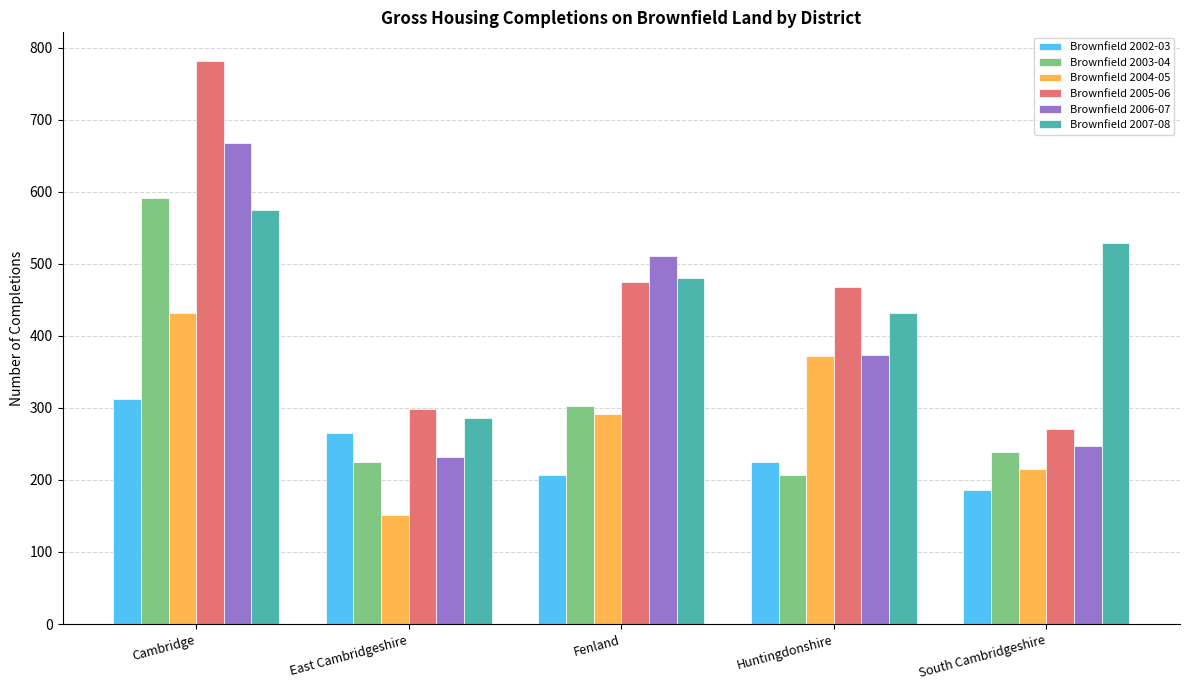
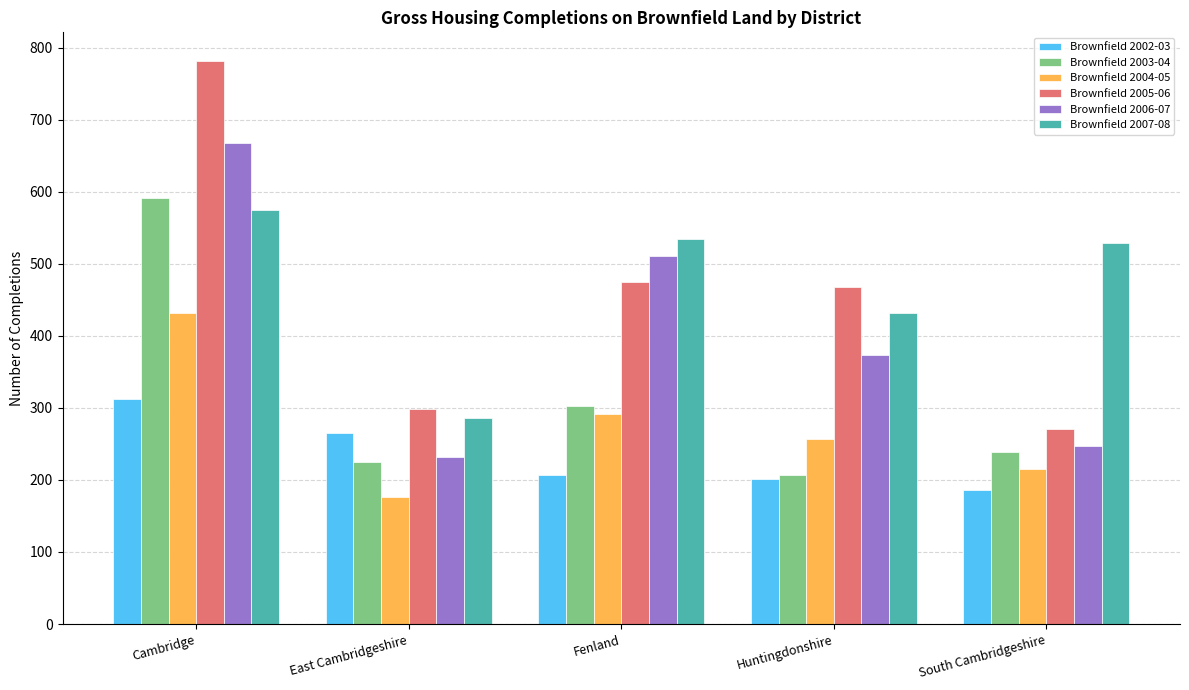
  {
    "Brownfield 2002-03": {
      "Cambridge": 310,
      "East Cambridgeshire": 270,
      "Fenland": 210,
-     "Huntingdonshire": 230,
+     "Huntingdonshire": 200,
      "South Cambridgeshire": 190
    },
    "Brownfield 2003-04": {
      "Cambridge": 590,
      "East Cambridgeshire": 230,
      "Fenland": 300,
      "Huntingdonshire": 210,
      "South Cambridgeshire": 240
    },
    "Brownfield 2004-05": {
      "Cambridge": 430,
-     "East Cambridgeshire": 150,
+     "East Cambridgeshire": 180,
      "Fenland": 290,
-     "Huntingdonshire": 370,
+     "Huntingdonshire": 260,
      "South Cambridgeshire": 220
    },
    "Brownfield 2005-06": {
      "Cambridge": 780,
      "East Cambridgeshire": 300,
      "Fenland": 470,
      "Huntingdonshire": 470,
      "South Cambridgeshire": 270
    },
    "Brownfield 2006-07": {
      "Cambridge": 670,
      "East Cambridgeshire": 230,
      "Fenland": 510,
      "Huntingdonshire": 370,
      "South Cambridgeshire": 250
    },
    "Brownfield 2007-08": {
      "Cambridge": 570,
      "East Cambridgeshire": 290,
-     "Fenland": 480,
+     "Fenland": 540,
      "Huntingdonshire": 430,
      "South Cambridgeshire": 530
    }
  }
